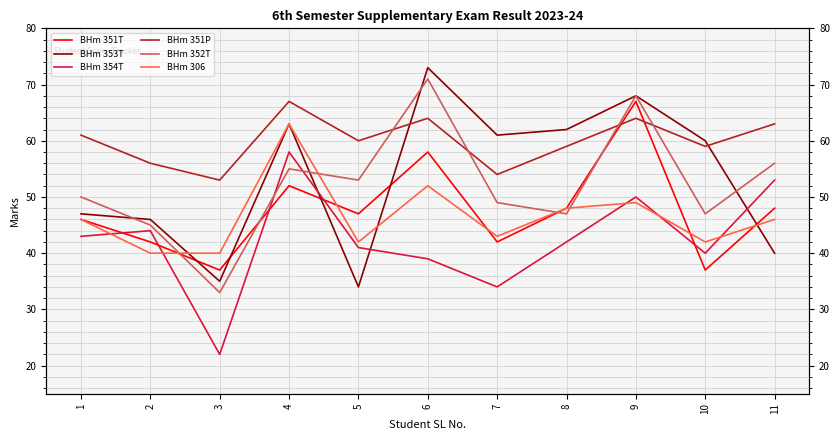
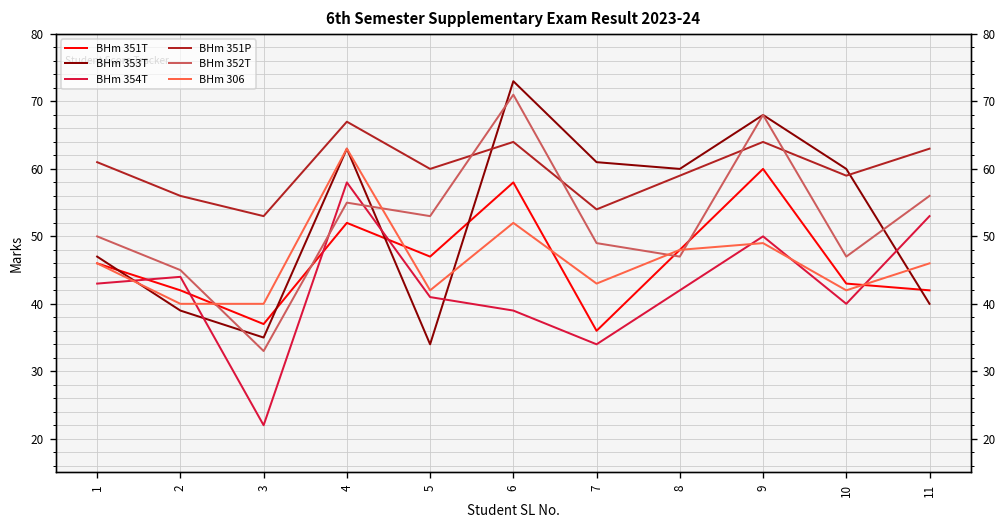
  {
    "BHm 351T": {
      "2": 42,
      "3": 37,
      "4": 52,
      "5": 47,
      "6": 58,
-     "7": 42,
-     "9": 67,
-     "10": 37,
-     "11": 48
+     "7": 36,
+     "9": 60,
+     "10": 43,
+     "11": 42
    },
    "BHm 353T": {
      "1": 47,
-     "2": 46,
+     "2": 39,
      "3": 35,
      "5": 34,
      "6": 73,
      "7": 61,
-     "8": 62,
+     "8": 60,
      "10": 60,
      "11": 40
    }
  }
